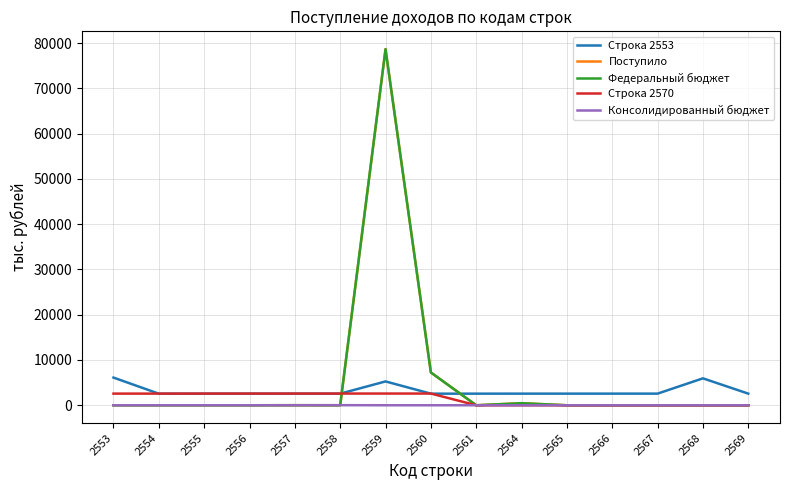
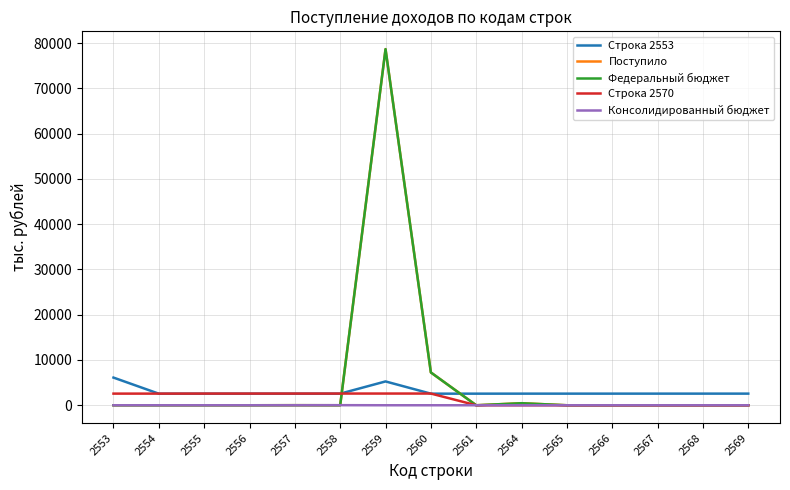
  {
    "Строка 2553": {
      "2553": 6000,
      "2559": 5000,
      "2561": 3000,
      "2564": 3000,
      "2565": 3000,
      "2566": 3000,
      "2567": 3000,
-     "2568": 6000,
+     "2568": 3000,
      "2569": 3000
    },
    "Федеральный бюджет": {
      "2559": 79000,
      "2560": 7000
    },
    "Строка 2570": {
      "2553": 3000,
      "2559": 3000
    },
    "Консолидированный бюджет": {
      "2559": 0,
      "2560": 0
    }
  }
